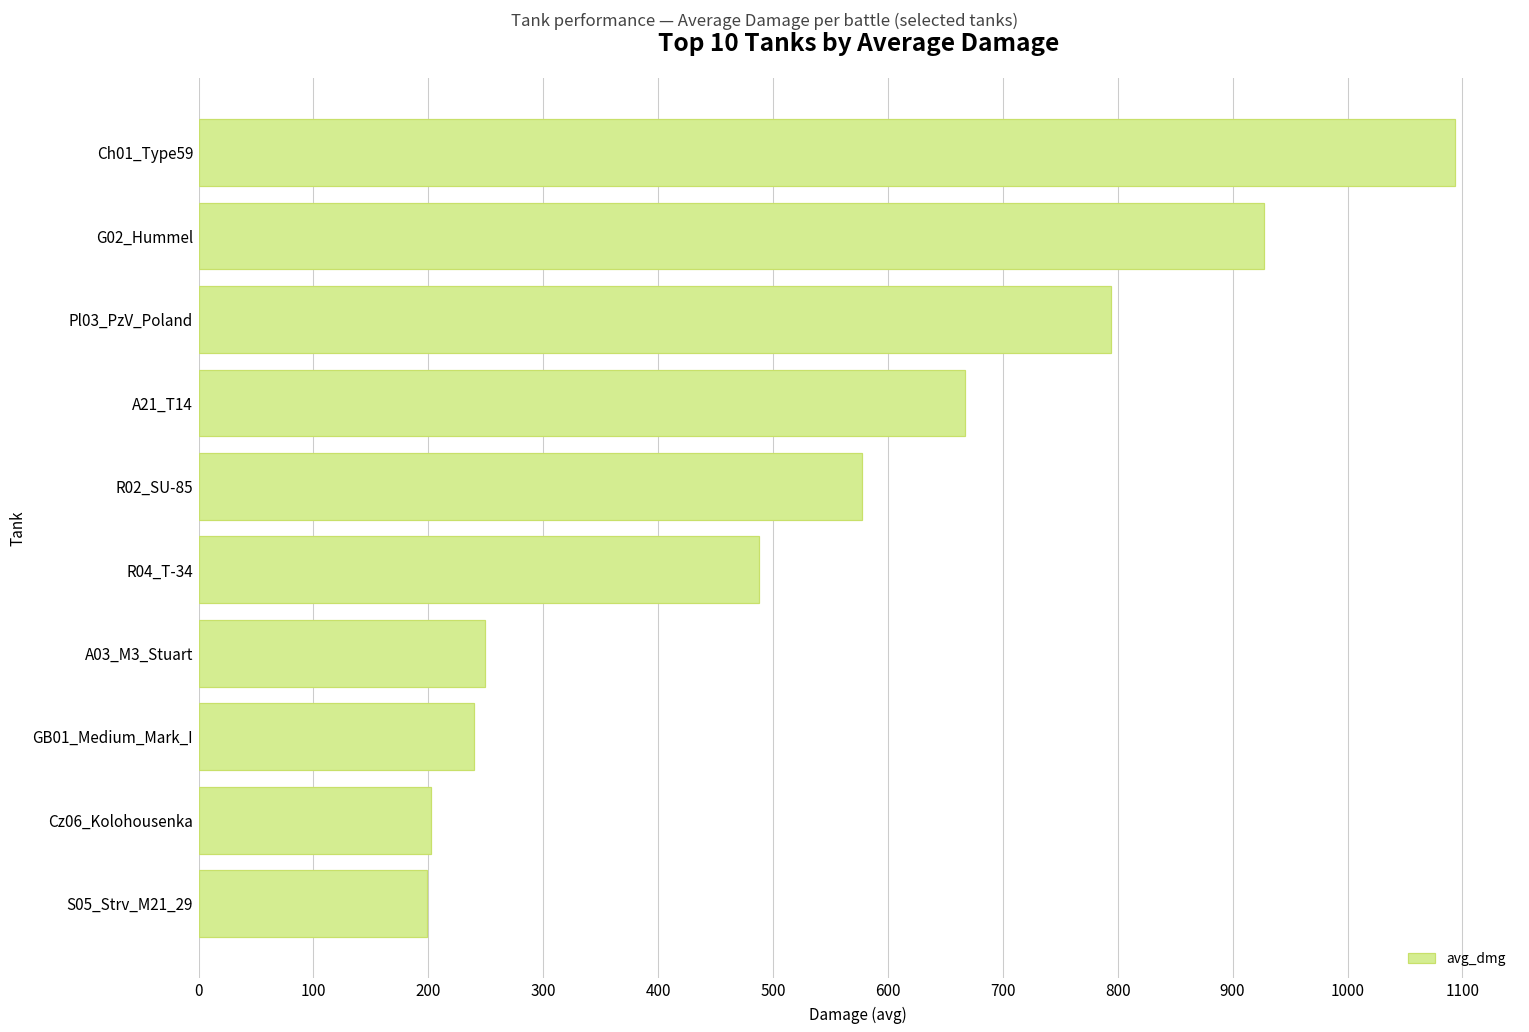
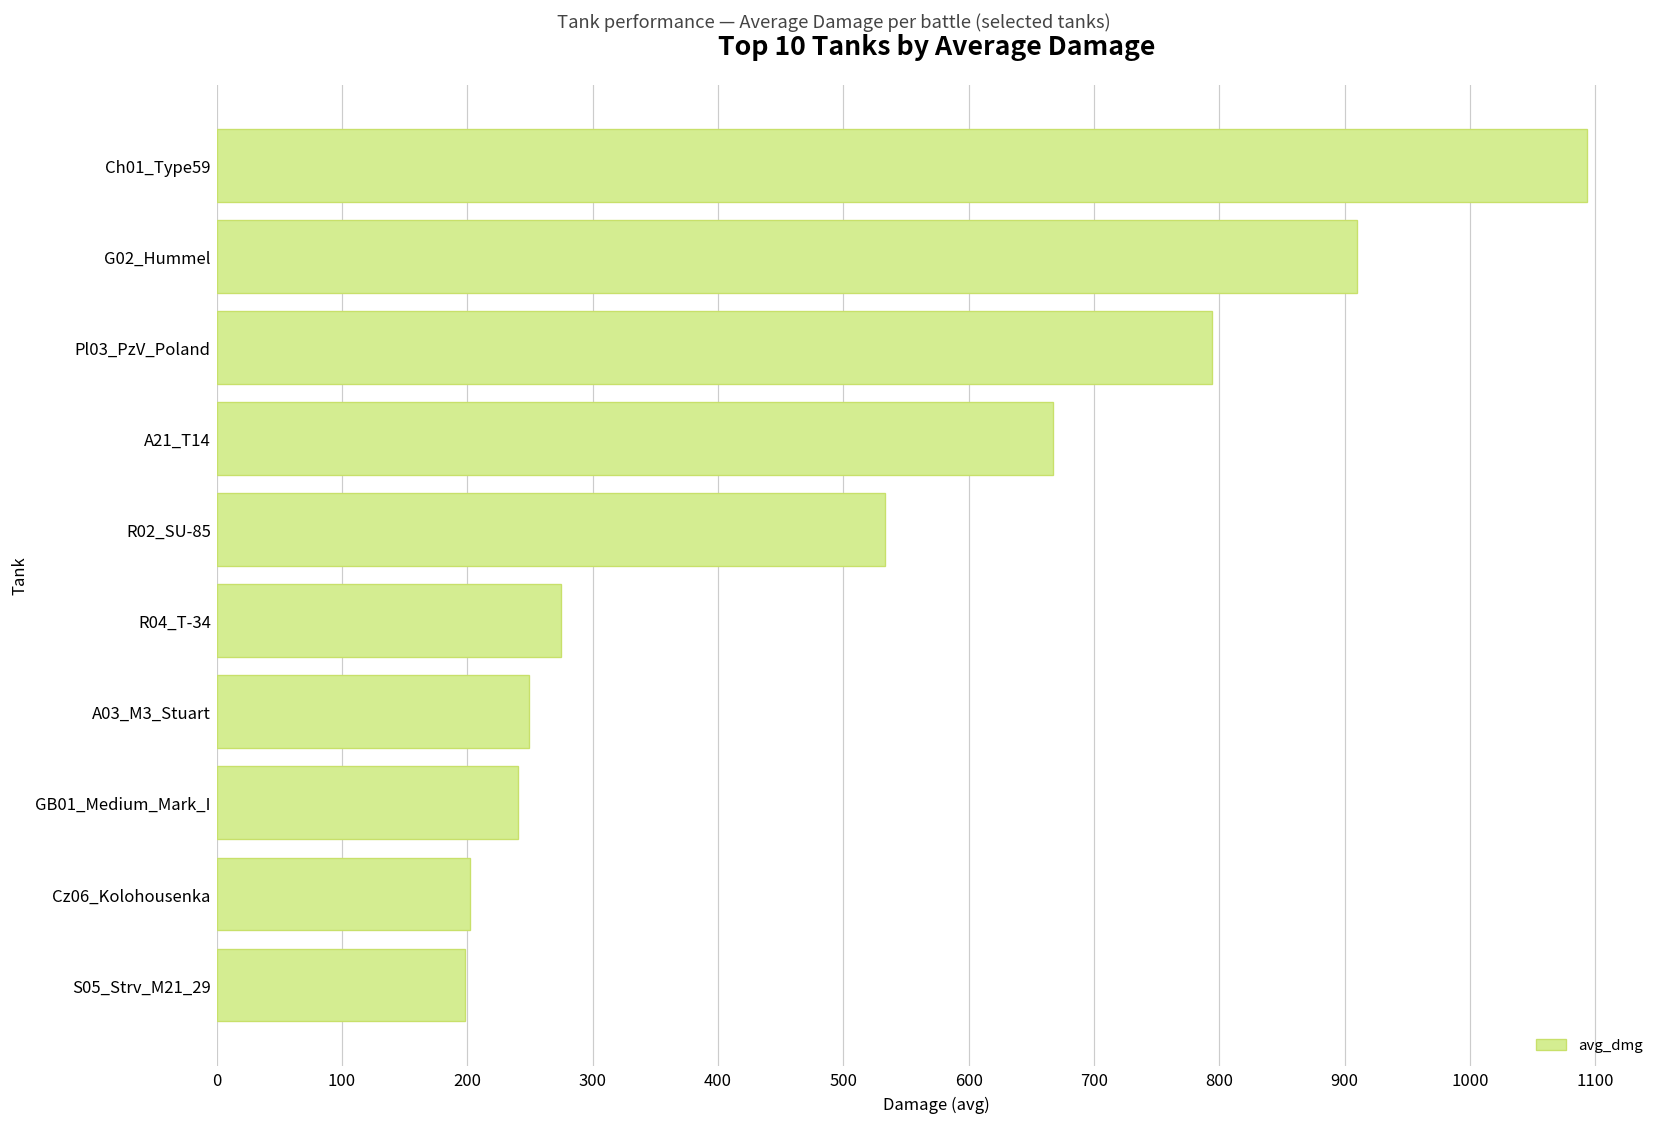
  {
    "Ch01_Type59": 1094,
-   "G02_Hummel": 928,
+   "G02_Hummel": 910,
    "Pl03_PzV_Poland": 794,
    "A21_T14": 667,
-   "R02_SU-85": 577,
-   "R04_T-34": 487,
+   "R02_SU-85": 533,
+   "R04_T-34": 275,
    "A03_M3_Stuart": 249,
    "GB01_Medium_Mark_I": 240,
    "Cz06_Kolohousenka": 202,
    "S05_Strv_M21_29": 198
  }
